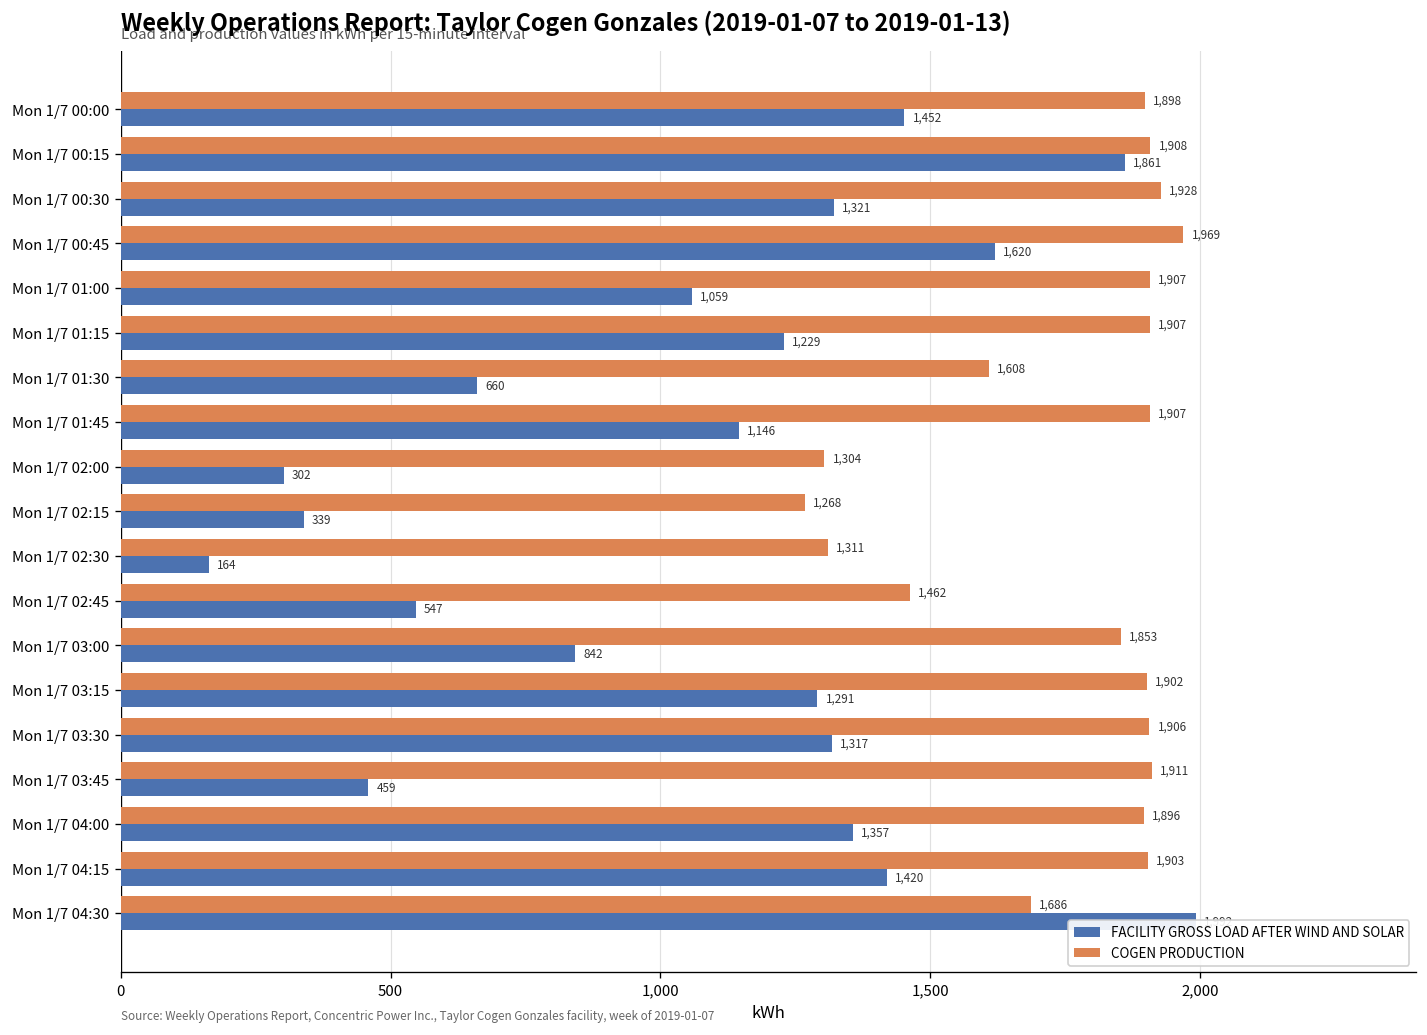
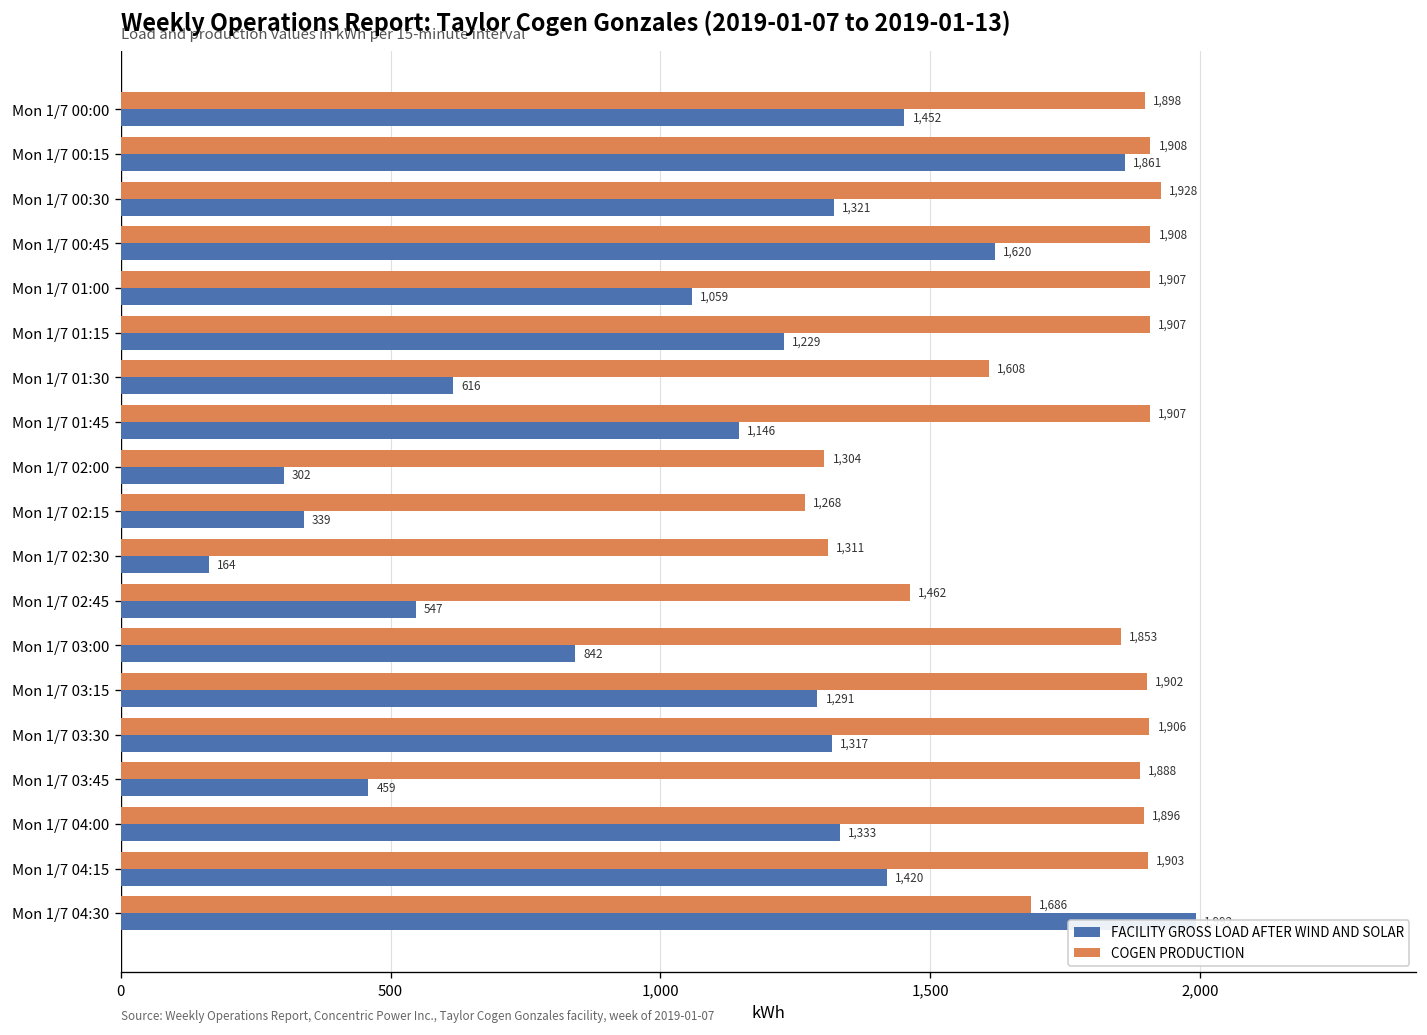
  {
    "FACILITY GROSS LOAD AFTER WIND AND SOLAR": {
      "Mon 1/7 00:00": "1,452",
      "Mon 1/7 00:15": "1,861",
      "Mon 1/7 00:30": "1,321",
      "Mon 1/7 00:45": "1,620",
      "Mon 1/7 01:00": "1,059",
      "Mon 1/7 01:15": "1,229",
-     "Mon 1/7 01:30": "660",
+     "Mon 1/7 01:30": "616",
      "Mon 1/7 01:45": "1,146",
      "Mon 1/7 02:00": "302",
      "Mon 1/7 02:15": "339",
      "Mon 1/7 02:30": "164",
      "Mon 1/7 02:45": "547",
      "Mon 1/7 03:00": "842",
      "Mon 1/7 03:15": "1,291",
      "Mon 1/7 03:30": "1,317",
      "Mon 1/7 03:45": "459",
-     "Mon 1/7 04:00": "1,357",
+     "Mon 1/7 04:00": "1,333",
      "Mon 1/7 04:15": "1,420"
    },
    "COGEN PRODUCTION": {
      "Mon 1/7 00:00": "1,898",
      "Mon 1/7 00:15": "1,908",
      "Mon 1/7 00:30": "1,928",
-     "Mon 1/7 00:45": "1,969",
+     "Mon 1/7 00:45": "1,908",
      "Mon 1/7 01:00": "1,907",
      "Mon 1/7 01:15": "1,907",
      "Mon 1/7 01:30": "1,608",
      "Mon 1/7 01:45": "1,907",
      "Mon 1/7 02:00": "1,304",
      "Mon 1/7 02:15": "1,268",
      "Mon 1/7 02:30": "1,311",
      "Mon 1/7 02:45": "1,462",
      "Mon 1/7 03:00": "1,853",
      "Mon 1/7 03:15": "1,902",
      "Mon 1/7 03:30": "1,906",
-     "Mon 1/7 03:45": "1,911",
+     "Mon 1/7 03:45": "1,888",
      "Mon 1/7 04:00": "1,896",
      "Mon 1/7 04:15": "1,903",
      "Mon 1/7 04:30": "1,686"
    }
  }
